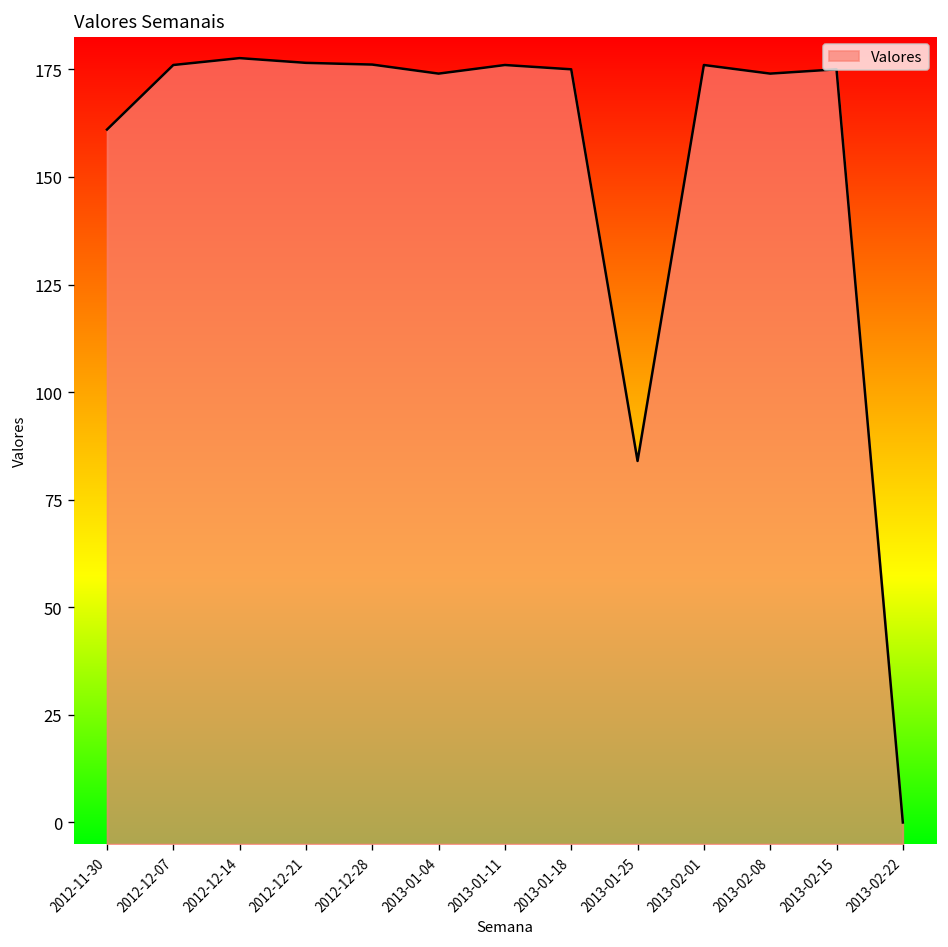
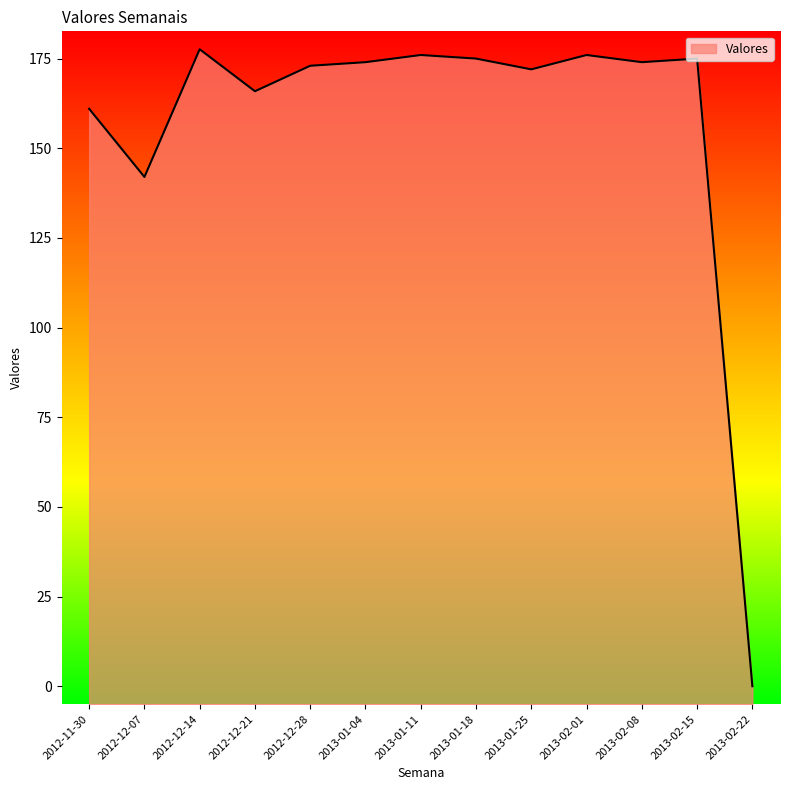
  {
    "2012-11-30": 161,
-   "2012-12-07": 176,
+   "2012-12-07": 142,
    "2012-12-14": 178,
-   "2012-12-21": 177,
-   "2012-12-28": 176,
+   "2012-12-21": 166,
+   "2012-12-28": 173,
    "2013-01-04": 174,
    "2013-01-11": 176,
    "2013-01-18": 175,
-   "2013-01-25": 84,
+   "2013-01-25": 172,
    "2013-02-01": 176,
    "2013-02-08": 174,
    "2013-02-22": 0
  }
